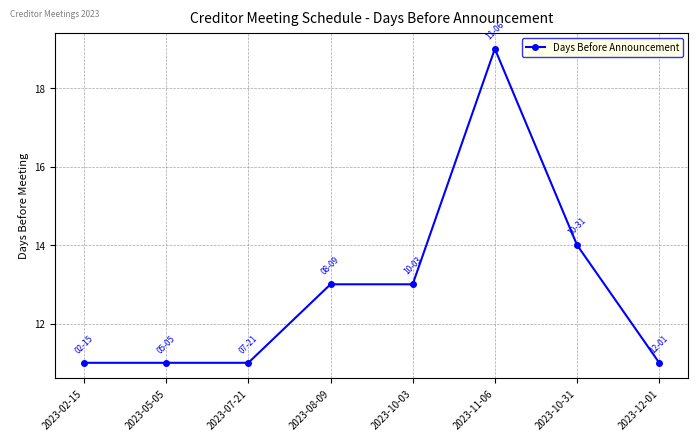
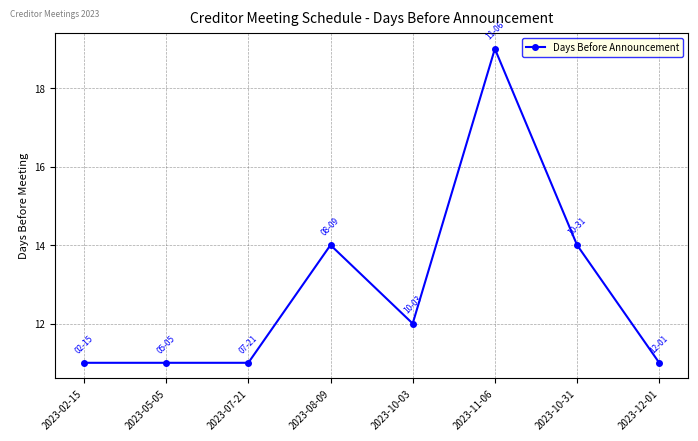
  {
-   "2023-08-09": 13,
-   "2023-10-03": 13
+   "2023-08-09": 14,
+   "2023-10-03": 12
  }
